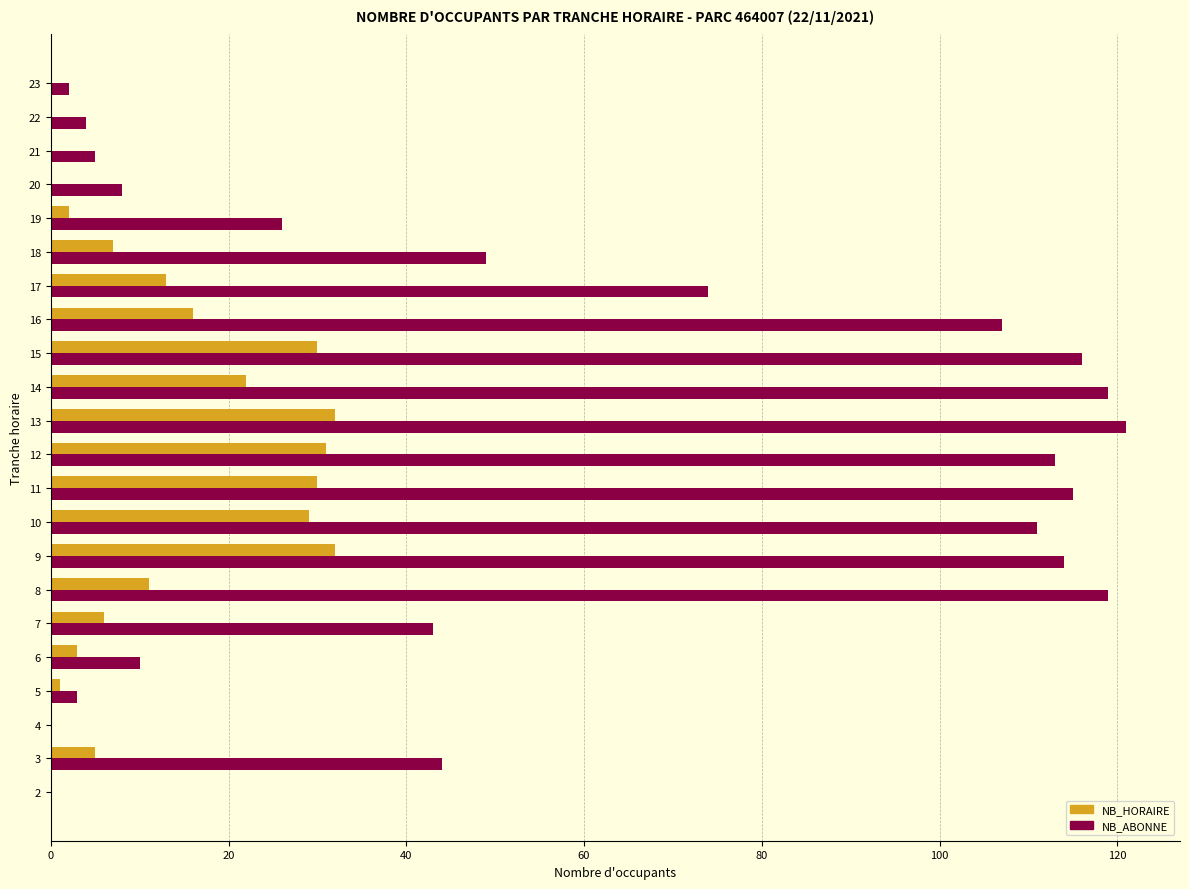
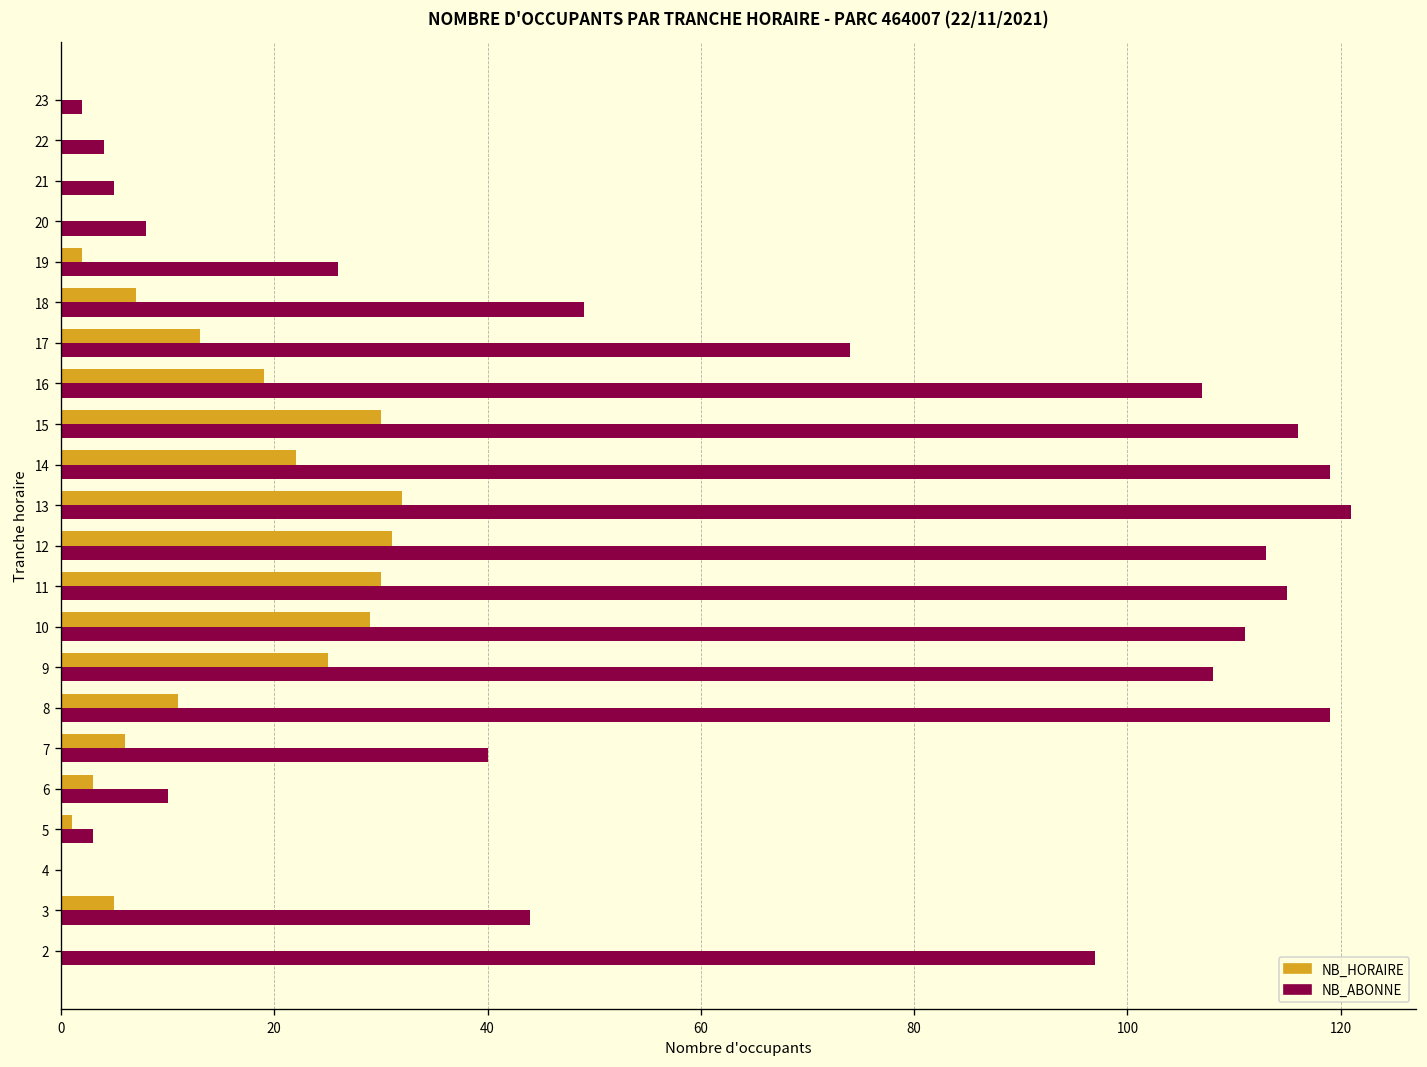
  {
    "NB_HORAIRE": {
      "23": 0,
      "22": 0,
      "21": 0,
      "20": 0,
      "19": 2,
      "18": 7,
      "17": 13,
-     "16": 16,
+     "16": 19,
      "15": 30,
      "14": 22,
      "13": 32,
      "12": 31,
      "11": 30,
      "10": 29,
-     "9": 32,
+     "9": 25,
      "8": 11,
      "7": 6,
      "6": 3,
      "5": 1,
      "4": 0,
      "3": 5,
      "2": 0
    },
    "NB_ABONNE": {
      "23": 2,
      "22": 4,
      "21": 5,
      "20": 8,
      "19": 26,
      "18": 49,
      "17": 74,
      "16": 107,
      "15": 116,
      "14": 119,
      "13": 121,
      "12": 113,
      "11": 115,
      "10": 111,
-     "9": 114,
+     "9": 108,
      "8": 119,
-     "7": 43,
+     "7": 40,
      "6": 10,
      "5": 3,
      "4": 0,
      "3": 44,
-     "2": 0
+     "2": 97
    }
  }
